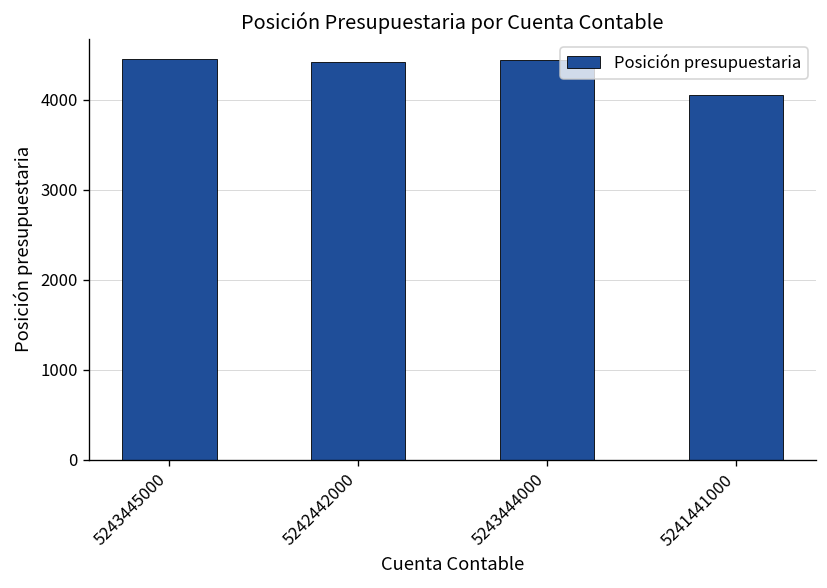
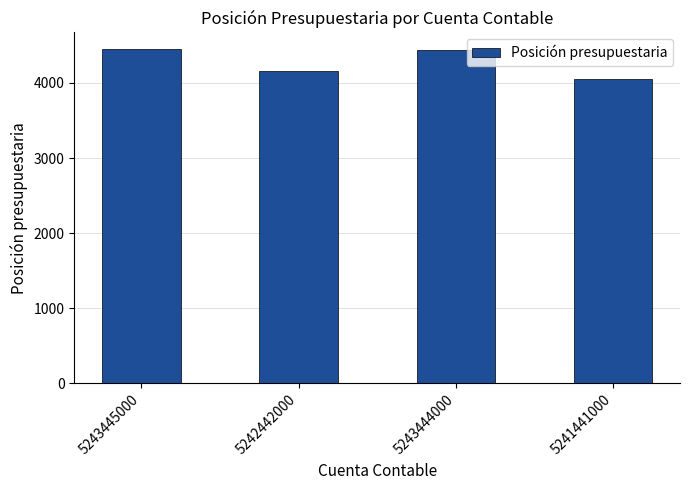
  {
    "5243445000": 4500,
-   "5242442000": 4400,
+   "5242442000": 4200,
    "5243444000": 4400,
    "5241441000": 4000
  }
